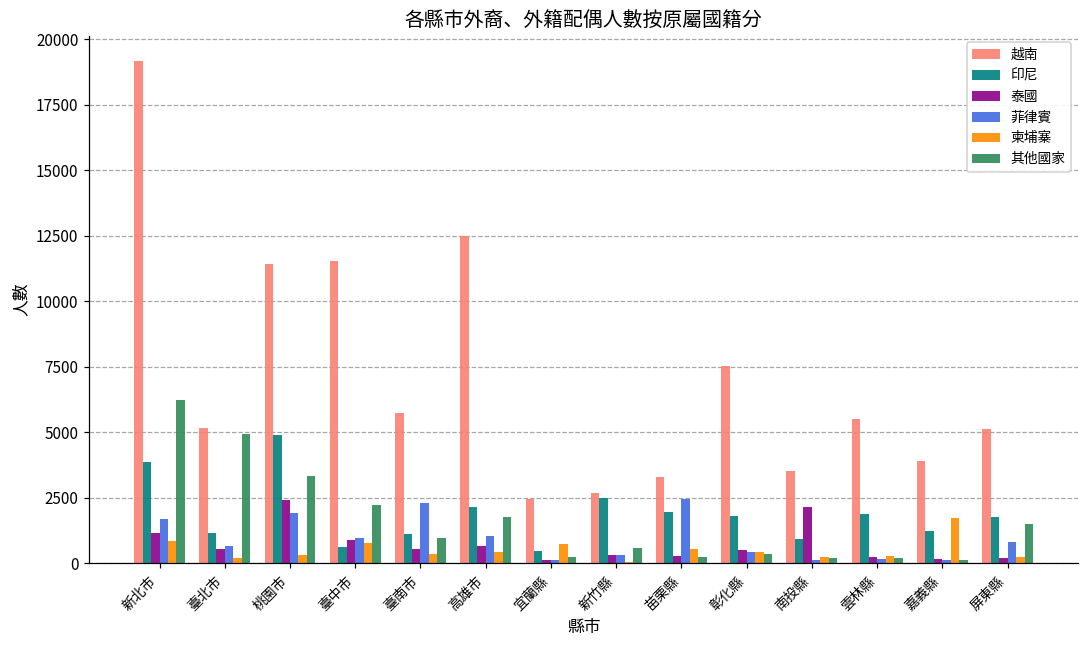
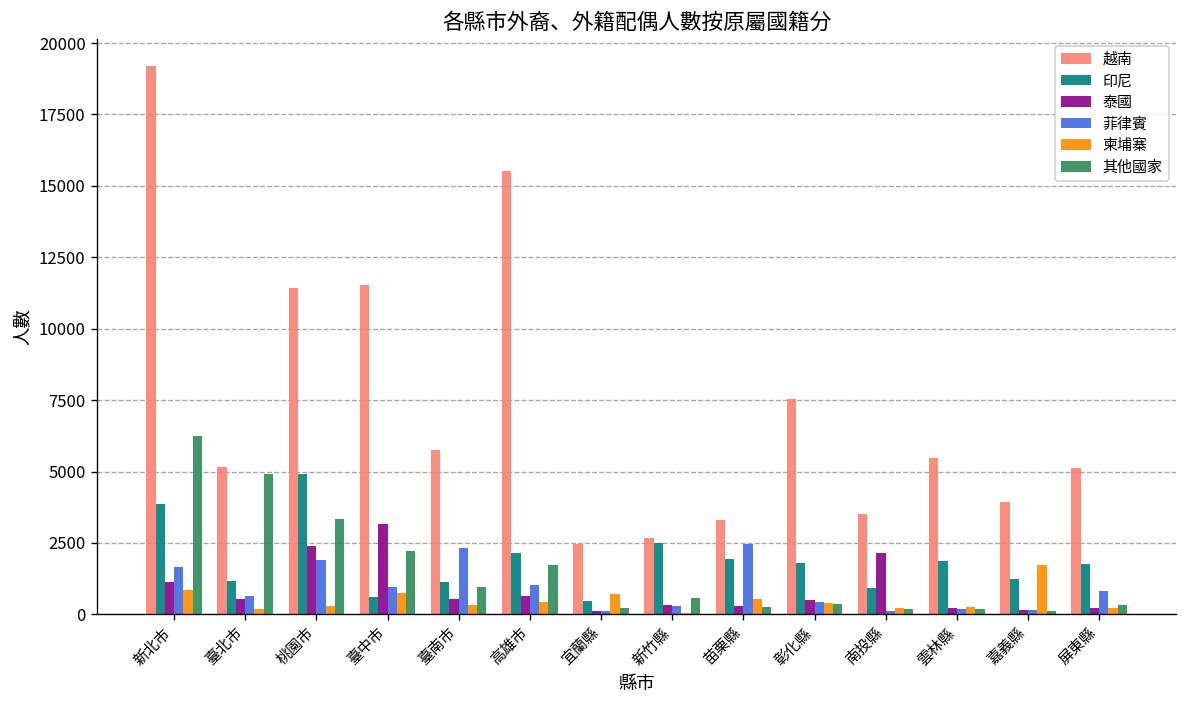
  {
    "越南": {
      "新北市": 19200,
      "臺北市": 5200,
      "桃園市": 11400,
      "臺中市": 11500,
      "臺南市": 5700,
-     "高雄市": 12500,
+     "高雄市": 15500,
      "宜蘭縣": 2500,
      "新竹縣": 2700,
      "苗栗縣": 3300,
      "彰化縣": 7500,
      "南投縣": 3500,
      "雲林縣": 5500,
      "嘉義縣": 3900,
      "屏東縣": 5100
    },
    "印尼": {
      "新北市": 3900,
      "臺北市": 1200,
      "桃園市": 4900,
      "臺中市": 600,
      "臺南市": 1100,
      "高雄市": 2200,
      "宜蘭縣": 500,
      "新竹縣": 2500,
      "苗栗縣": 1900,
      "彰化縣": 1800,
      "南投縣": 900,
      "雲林縣": 1900,
      "嘉義縣": 1200,
      "屏東縣": 1800
    },
    "泰國": {
      "新北市": 1100,
      "臺北市": 600,
      "桃園市": 2400,
-     "臺中市": 900,
+     "臺中市": 3200,
      "臺南市": 500,
      "高雄市": 600,
      "宜蘭縣": 100,
      "新竹縣": 300,
      "苗栗縣": 300,
      "彰化縣": 500,
      "南投縣": 2200,
      "雲林縣": 200,
      "嘉義縣": 100,
      "屏東縣": 200
    },
    "菲律賓": {
      "新北市": 1700,
      "臺北市": 700,
      "桃園市": 1900,
      "臺中市": 1000,
      "臺南市": 2300,
      "高雄市": 1000,
      "宜蘭縣": 100,
      "新竹縣": 300,
      "苗栗縣": 2500,
      "彰化縣": 400,
      "南投縣": 100,
      "雲林縣": 200,
      "嘉義縣": 100,
      "屏東縣": 800
    },
    "柬埔寨": {
      "新北市": 800,
      "臺北市": 200,
      "桃園市": 300,
      "臺中市": 800,
      "臺南市": 300,
      "高雄市": 400,
      "宜蘭縣": 700,
      "苗栗縣": 500,
      "彰化縣": 400,
      "南投縣": 200,
      "雲林縣": 300,
      "嘉義縣": 1700,
      "屏東縣": 200
    },
    "其他國家": {
      "新北市": 6200,
      "臺北市": 4900,
      "桃園市": 3300,
      "臺中市": 2200,
      "臺南市": 900,
      "高雄市": 1700,
      "宜蘭縣": 200,
      "新竹縣": 600,
      "苗栗縣": 200,
      "彰化縣": 400,
      "南投縣": 200,
      "雲林縣": 200,
      "嘉義縣": 100,
-     "屏東縣": 1500
+     "屏東縣": 300
    }
  }
